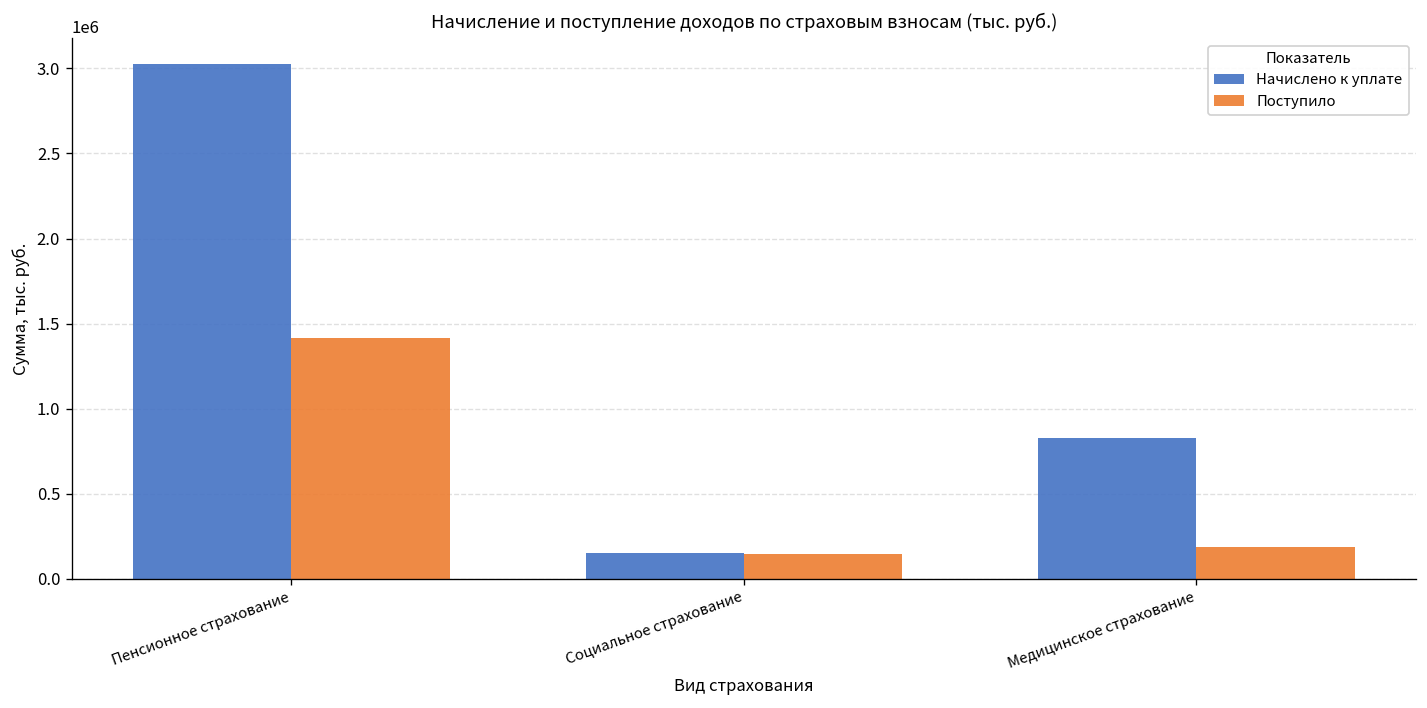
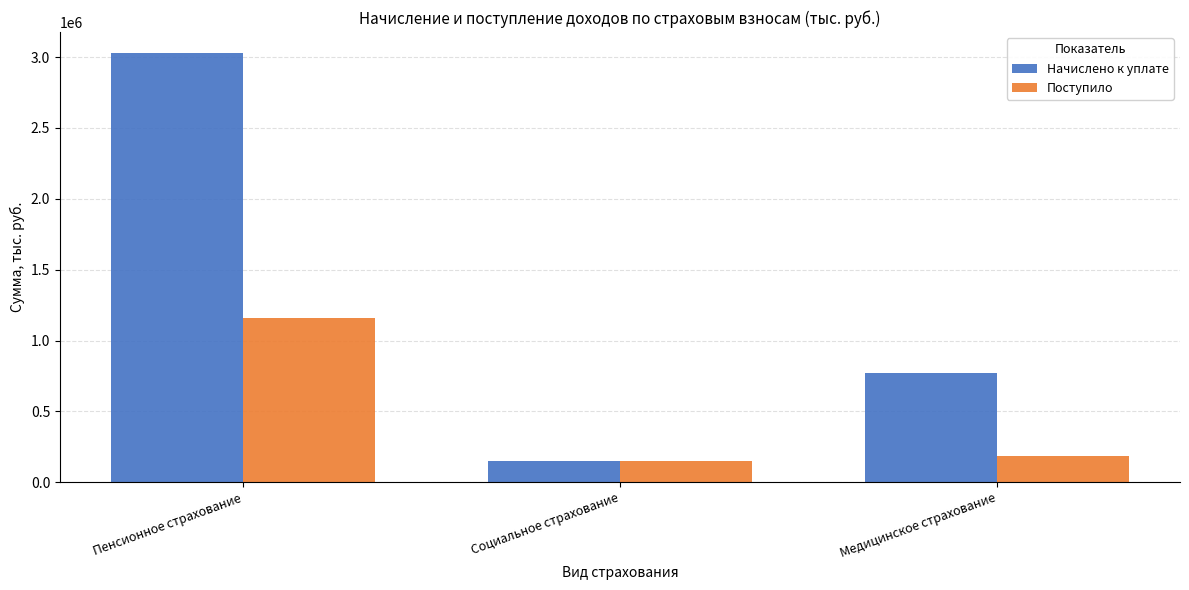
  {
    "Начислено к уплате": {
      "Пенсионное страхование": 3020000,
      "Социальное страхование": 150000,
-     "Медицинское страхование": 830000
+     "Медицинское страхование": 770000
    },
    "Поступило": {
-     "Пенсионное страхование": 1420000,
+     "Пенсионное страхование": 1160000,
      "Социальное страхование": 150000,
      "Медицинское страхование": 190000
    }
  }
